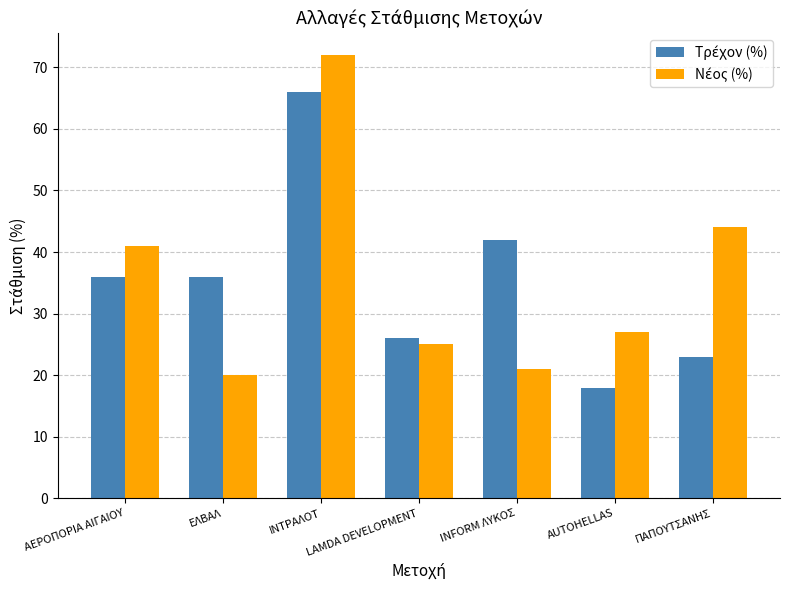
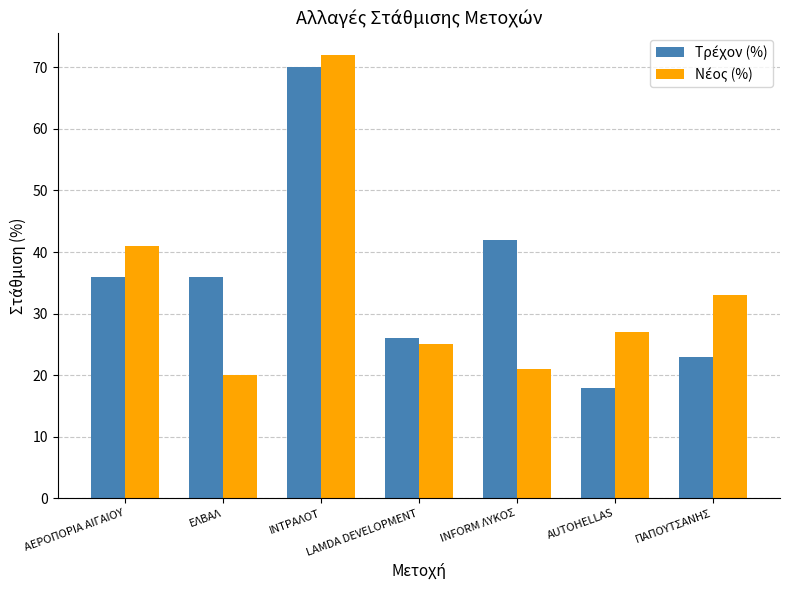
  {
    "Τρέχον (%)": {
      "ΑΕΡΟΠΟΡΙΑ ΑΙΓΑΙΟΥ": 36,
      "ΕΛΒΑΛ": 36,
-     "ΙΝΤΡΑΛΟΤ": 66,
+     "ΙΝΤΡΑΛΟΤ": 70,
      "LAMDA DEVELOPMENT": 26,
      "INFORM ΛΥΚΟΣ": 42,
      "AUTOHELLAS": 18,
      "ΠΑΠΟΥΤΣΑΝΗΣ": 23
    },
    "Νέος (%)": {
      "ΑΕΡΟΠΟΡΙΑ ΑΙΓΑΙΟΥ": 41,
      "ΕΛΒΑΛ": 20,
      "ΙΝΤΡΑΛΟΤ": 72,
      "LAMDA DEVELOPMENT": 25,
      "INFORM ΛΥΚΟΣ": 21,
      "AUTOHELLAS": 27,
-     "ΠΑΠΟΥΤΣΑΝΗΣ": 44
+     "ΠΑΠΟΥΤΣΑΝΗΣ": 33
    }
  }
